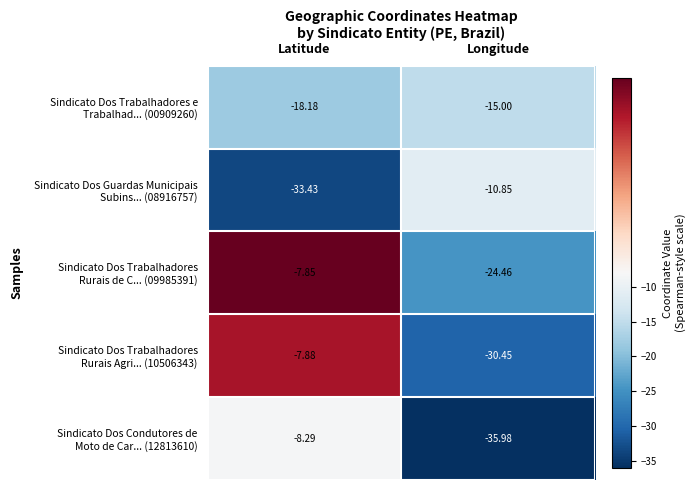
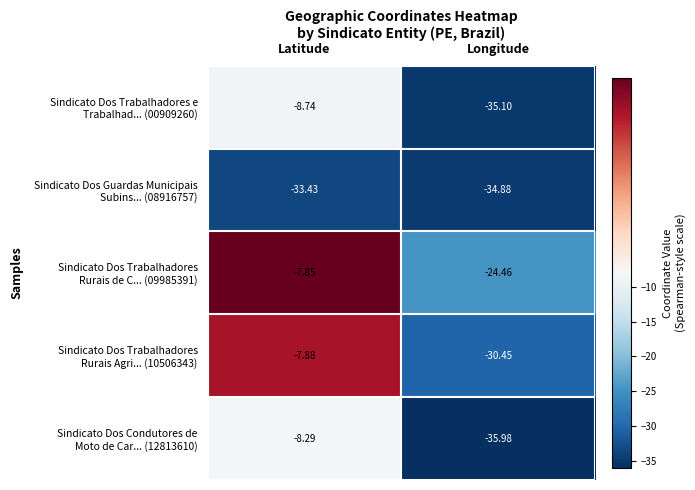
  {
    "Sindicato Dos Trabalhadores e Trabalhad... (00909260)": {
-     "Latitude": -18.18,
-     "Longitude": -15.00
+     "Latitude": -8.74,
+     "Longitude": -35.10
    },
    "Sindicato Dos Guardas Municipais Subins... (08916757)": {
      "Latitude": -33.43,
-     "Longitude": -10.85
+     "Longitude": -34.88
    },
    "Sindicato Dos Trabalhadores Rurais de C... (09985391)": {
      "Latitude": -7.85,
      "Longitude": -24.46
    },
    "Sindicato Dos Trabalhadores Rurais Agri... (10506343)": {
      "Latitude": -7.88,
      "Longitude": -30.45
    },
    "Sindicato Dos Condutores de Moto de Car... (12813610)": {
      "Latitude": -8.29,
      "Longitude": -35.98
    }
  }
